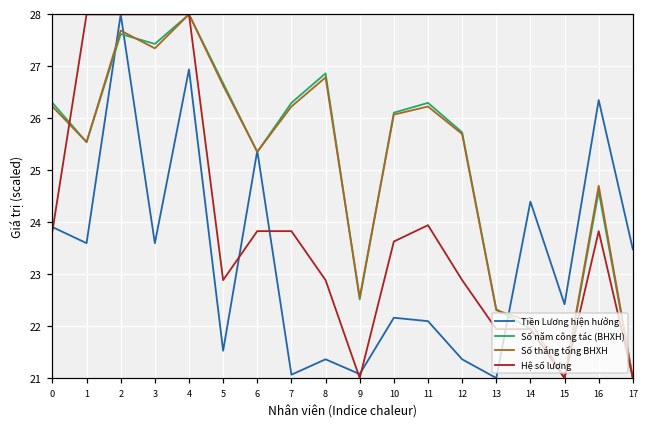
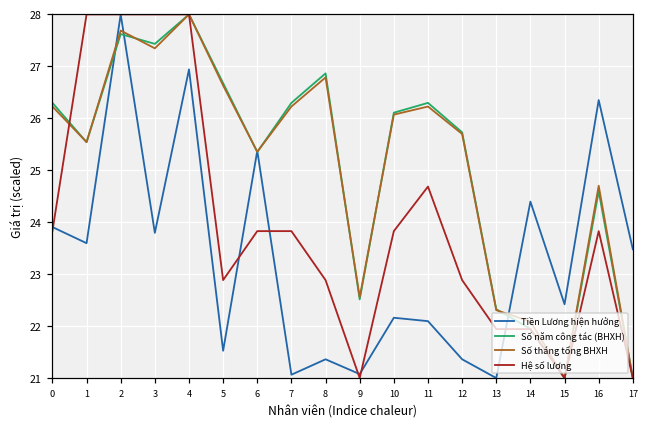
  {
    "Tiền Lương hiện hưởng": {
      "0": 23.9,
      "1": 23.6,
-     "3": 23.6,
+     "3": 23.8,
      "4": 26.9,
      "5": 21.5,
      "7": 21.1,
      "8": 21.4,
      "9": 21.1,
      "10": 22.2,
      "11": 22.1,
      "12": 21.4,
      "13": 21.0,
      "14": 24.4,
      "15": 22.4,
      "16": 26.4,
      "17": 23.5
    },
    "Số năm công tác (BHXH)": {
      "0": 26.3,
      "2": 27.6,
      "3": 27.4,
      "7": 26.3,
      "8": 26.9,
      "11": 26.3,
      "16": 24.6
    },
    "Số tháng tổng BHXH": {
      "0": 26.2,
      "2": 27.7,
      "3": 27.3,
      "7": 26.2,
      "8": 26.8,
      "11": 26.2,
      "16": 24.7
    },
    "Hệ số lương": {
      "0": 23.8,
      "1": 28.0,
      "3": 28.0,
      "5": 22.9,
      "6": 23.8,
      "7": 23.8,
      "8": 22.9,
      "9": 21.0,
-     "10": 23.6,
-     "11": 23.9,
+     "10": 23.8,
+     "11": 24.7,
      "12": 22.9,
      "16": 23.8
    }
  }
